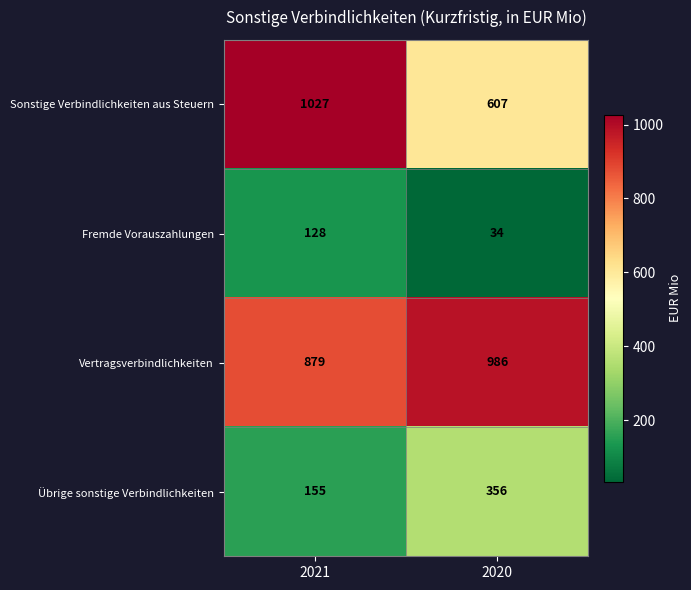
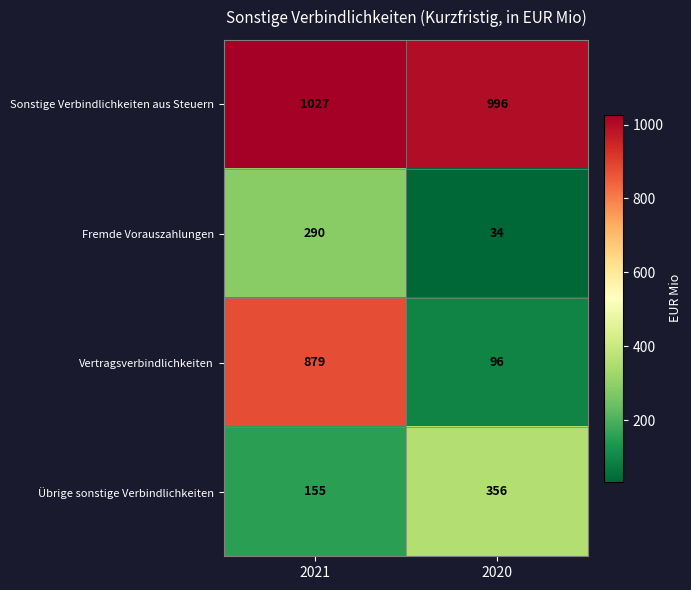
  {
    "Sonstige Verbindlichkeiten aus Steuern": {
      "2021": 1027,
-     "2020": 607
+     "2020": 996
    },
    "Fremde Vorauszahlungen": {
-     "2021": 128,
+     "2021": 290,
      "2020": 34
    },
    "Vertragsverbindlichkeiten": {
      "2021": 879,
-     "2020": 986
+     "2020": 96
    },
    "Übrige sonstige Verbindlichkeiten": {
      "2021": 155,
      "2020": 356
    }
  }
